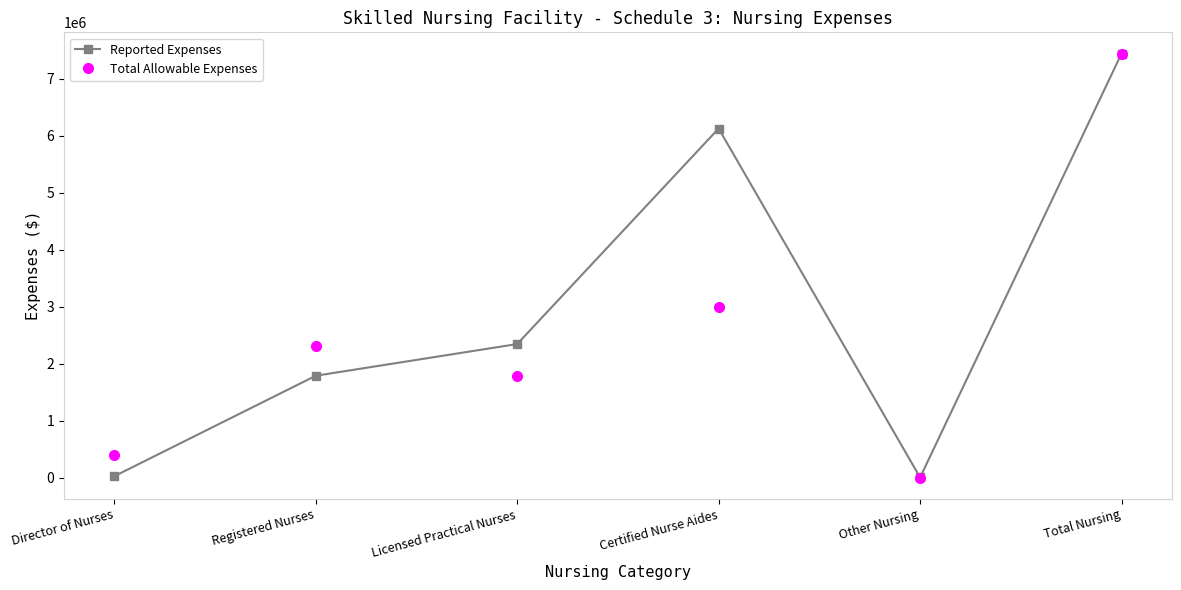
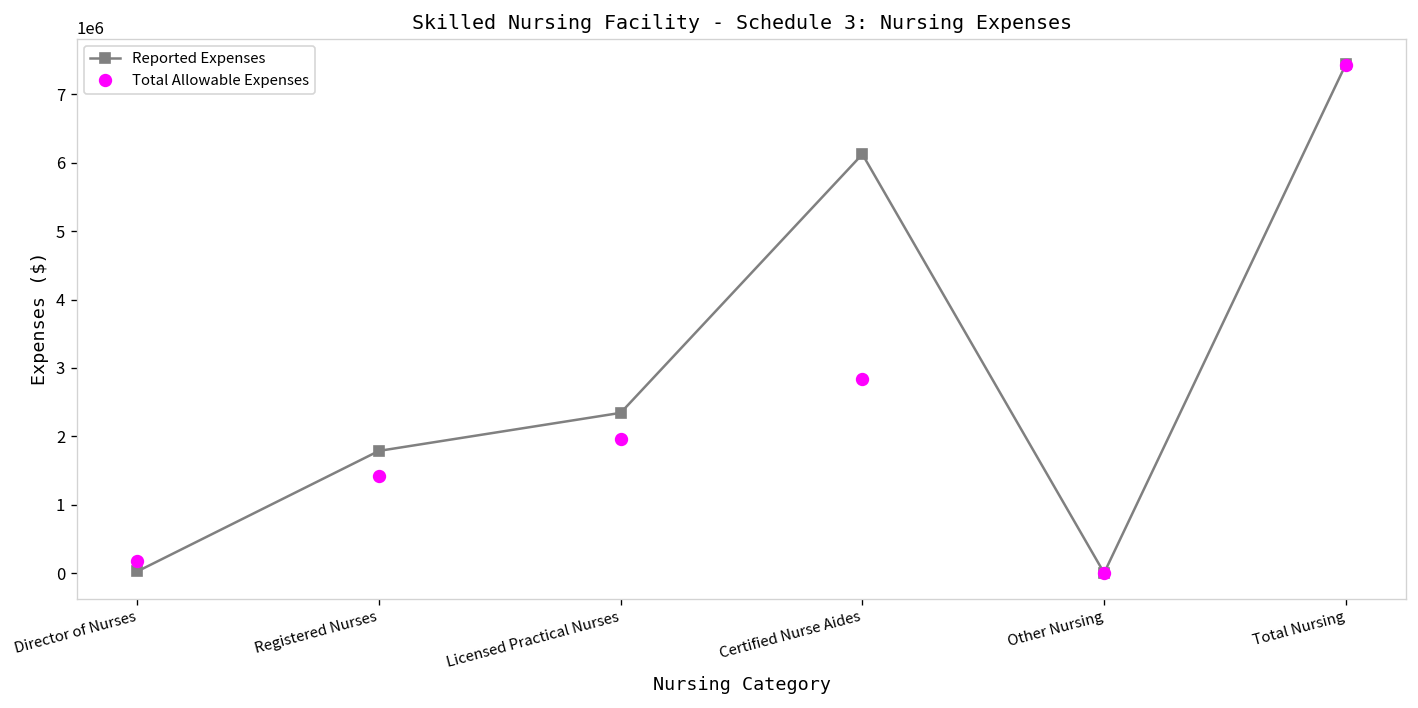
  {
    "Reported Expenses": {
      "Director of Nurses": 0,
      "Registered Nurses": 1800000,
      "Licensed Practical Nurses": 2300000,
      "Certified Nurse Aides": 6100000
    },
    "Total Allowable Expenses": {
-     "Director of Nurses": 400000,
-     "Registered Nurses": 2300000,
-     "Licensed Practical Nurses": 1800000,
-     "Certified Nurse Aides": 3000000
+     "Director of Nurses": 200000,
+     "Registered Nurses": 1400000,
+     "Licensed Practical Nurses": 2000000,
+     "Certified Nurse Aides": 2800000
    }
  }
